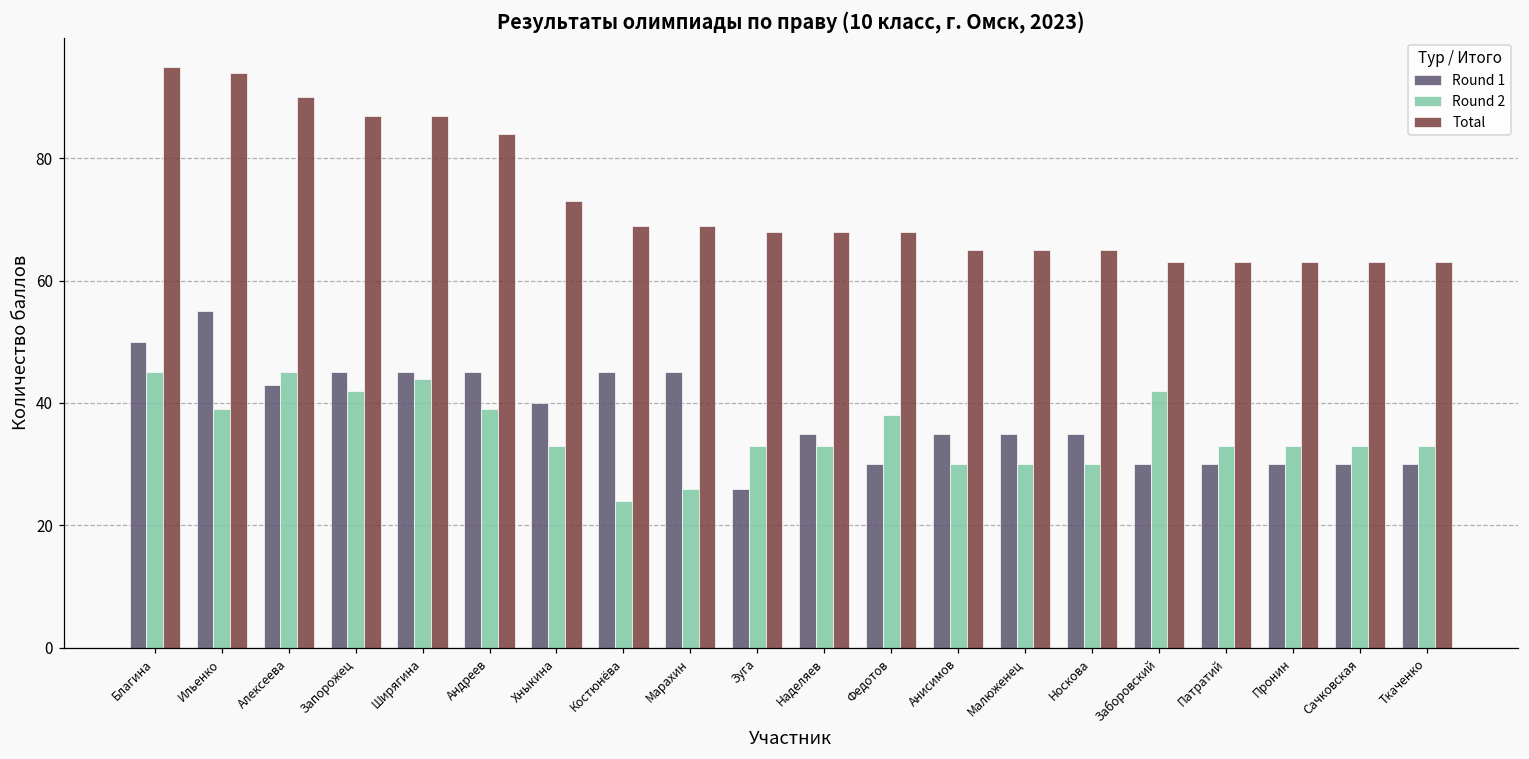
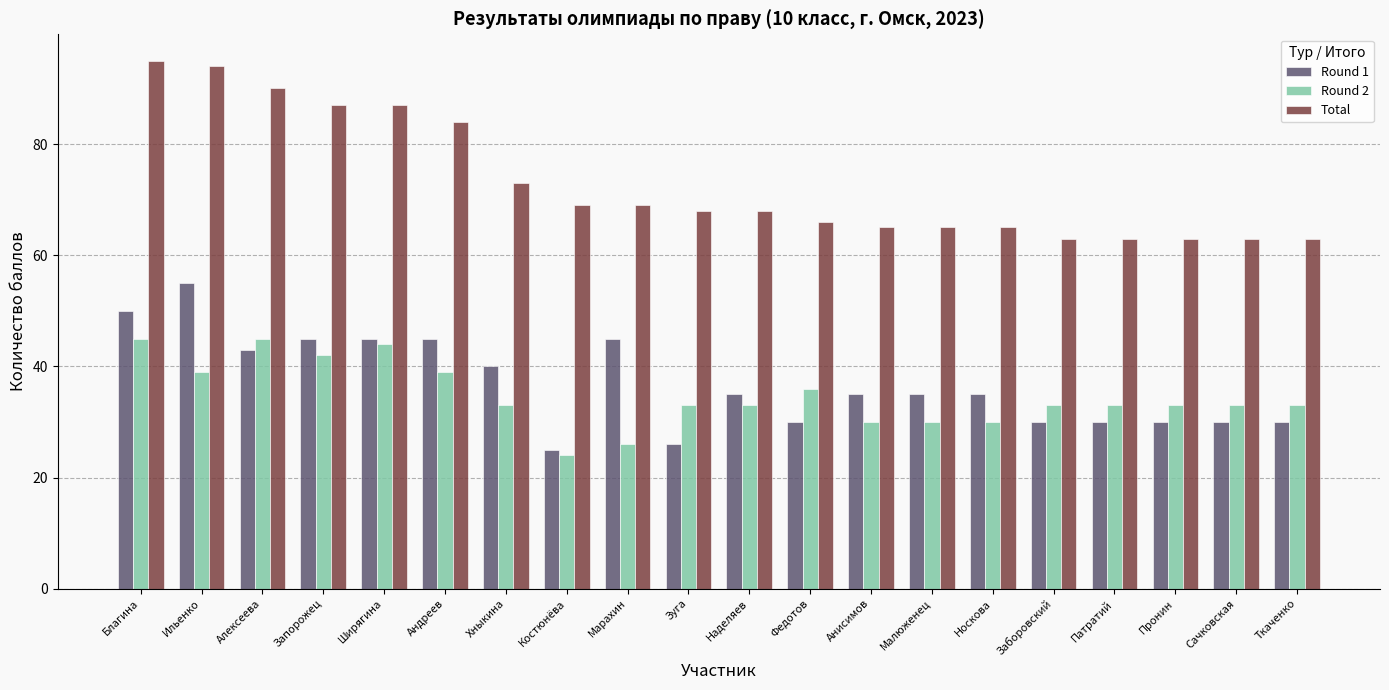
  {
    "Round 1": {
      "Благина": 50,
      "Ильенко": 55,
      "Алексеева": 43,
      "Запорожец": 45,
      "Ширягина": 45,
      "Андреев": 45,
      "Хныкина": 40,
-     "Костюнёва": 45,
+     "Костюнёва": 25,
      "Марахин": 45,
      "Зуга": 26,
      "Наделяев": 35,
      "Федотов": 30,
      "Анисимов": 35,
      "Малюженец": 35,
      "Носкова": 35,
      "Заборовский": 30,
      "Патратий": 30,
      "Пронин": 30,
      "Сачковская": 30,
      "Ткаченко": 30
    },
    "Round 2": {
      "Благина": 45,
      "Ильенко": 39,
      "Алексеева": 45,
      "Запорожец": 42,
      "Ширягина": 44,
      "Андреев": 39,
      "Хныкина": 33,
      "Костюнёва": 24,
      "Марахин": 26,
      "Зуга": 33,
      "Наделяев": 33,
-     "Федотов": 38,
+     "Федотов": 36,
      "Анисимов": 30,
      "Малюженец": 30,
      "Носкова": 30,
-     "Заборовский": 42,
+     "Заборовский": 33,
      "Патратий": 33,
      "Пронин": 33,
      "Сачковская": 33,
      "Ткаченко": 33
    },
    "Total": {
      "Благина": 95,
      "Ильенко": 94,
      "Алексеева": 90,
      "Запорожец": 87,
      "Ширягина": 87,
      "Андреев": 84,
      "Хныкина": 73,
      "Костюнёва": 69,
      "Марахин": 69,
      "Зуга": 68,
      "Наделяев": 68,
-     "Федотов": 68,
+     "Федотов": 66,
      "Анисимов": 65,
      "Малюженец": 65,
      "Носкова": 65,
      "Заборовский": 63,
      "Патратий": 63,
      "Пронин": 63,
      "Сачковская": 63,
      "Ткаченко": 63
    }
  }
